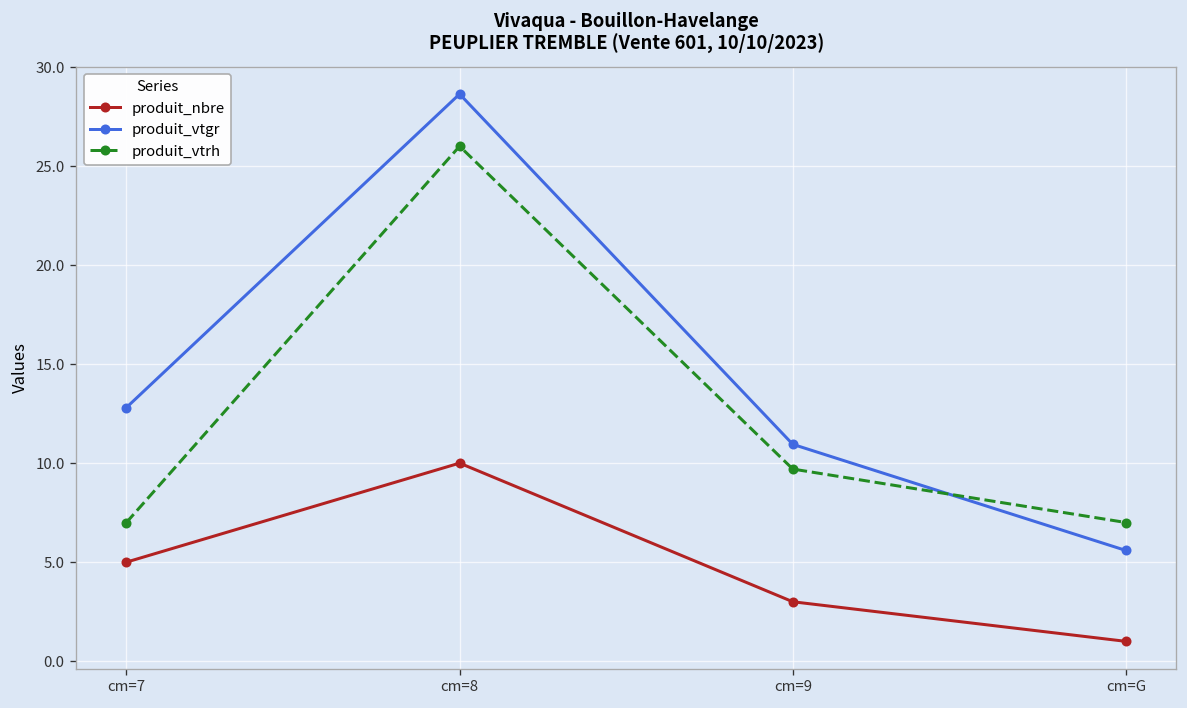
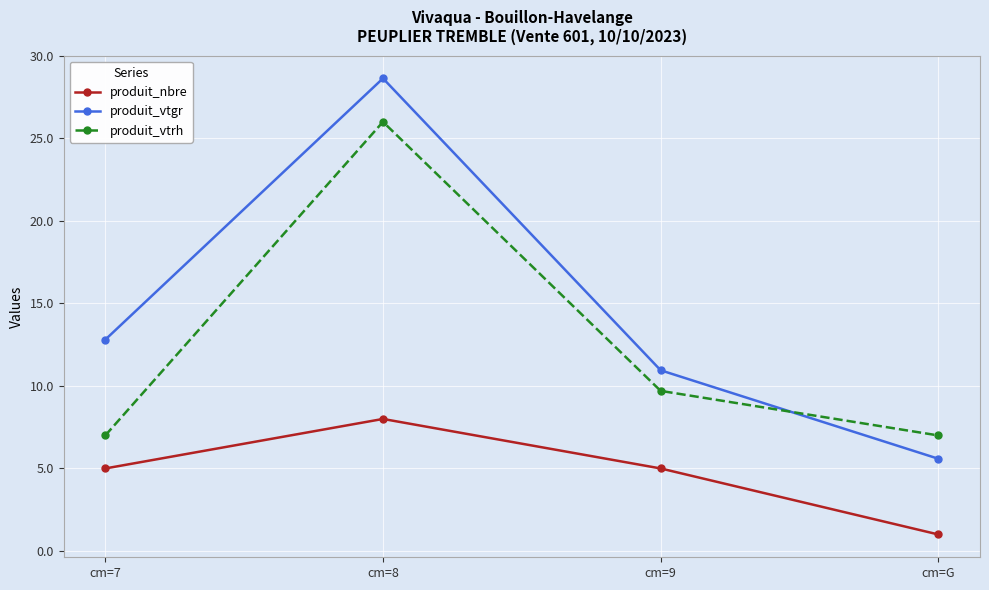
  {
    "produit_nbre": {
      "cm=7": 5,
-     "cm=8": 10,
-     "cm=9": 3,
+     "cm=8": 8,
+     "cm=9": 5,
      "cm=G": 1
    },
    "produit_vtgr": {
      "cm=7": 12.8,
      "cm=8": 28.6,
      "cm=9": 11,
      "cm=G": 5.6
    },
    "produit_vtrh": {
      "cm=7": 7,
      "cm=8": 26,
      "cm=9": 9.7,
      "cm=G": 7
    }
  }
